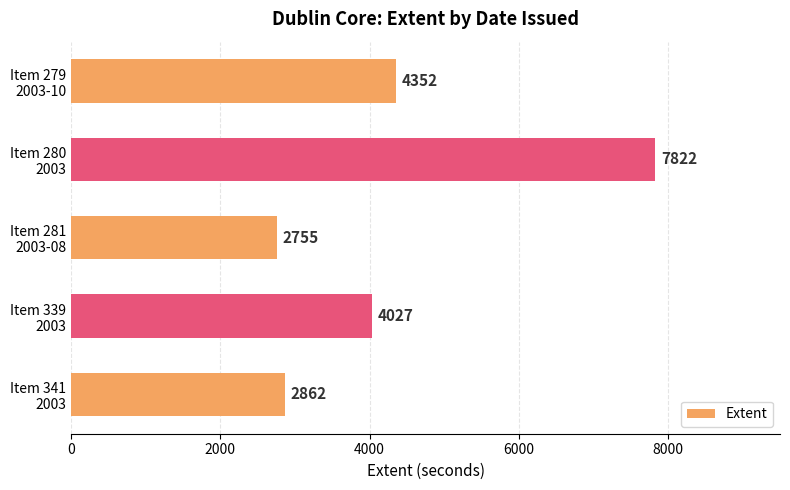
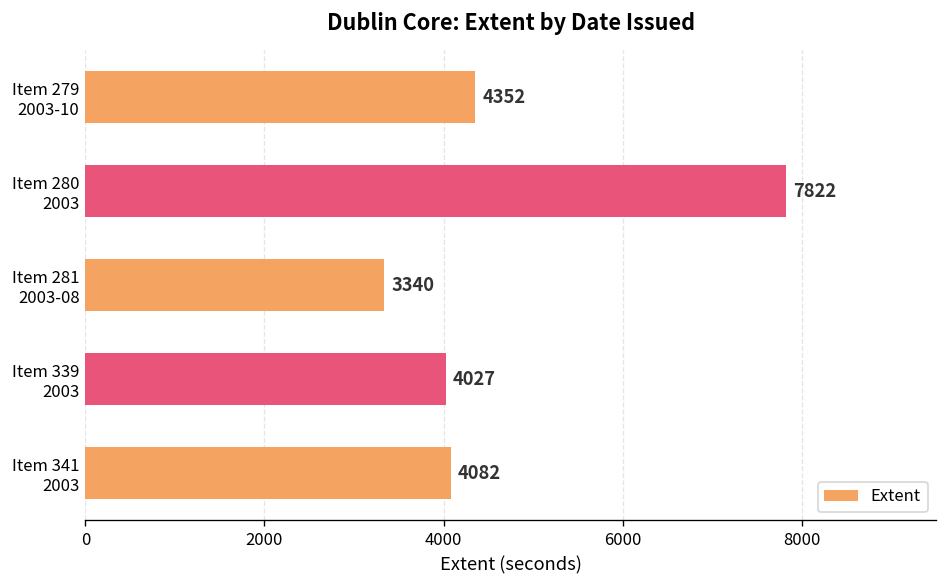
  {
    "Item 279 2003-10": 4352,
    "Item 280 2003": 7822,
-   "Item 281 2003-08": 2755,
+   "Item 281 2003-08": 3340,
    "Item 339 2003": 4027,
-   "Item 341 2003": 2862
+   "Item 341 2003": 4082
  }
